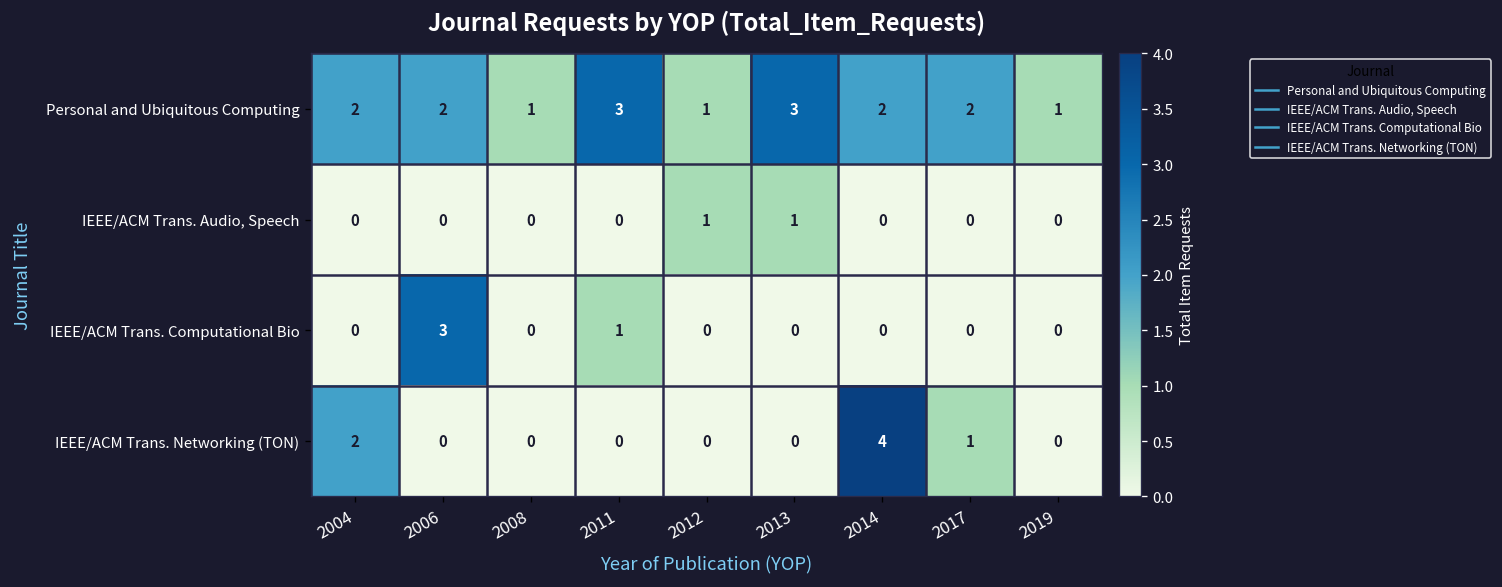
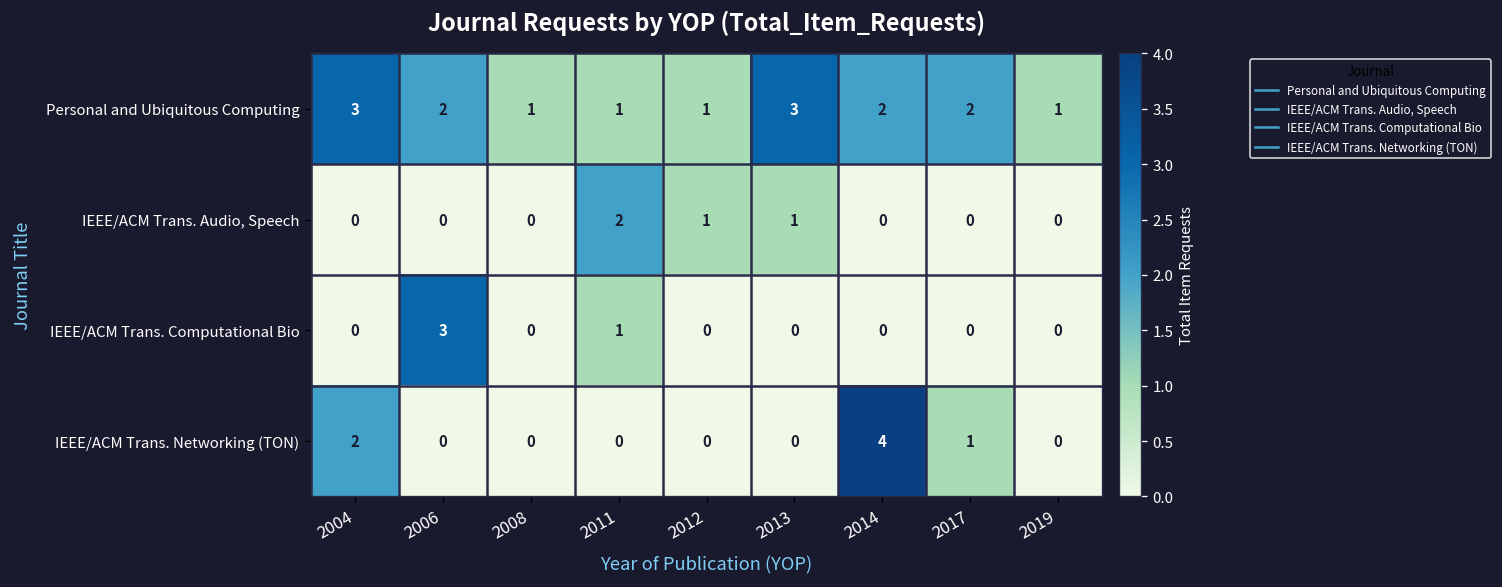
  {
    "Personal and Ubiquitous Computing": {
-     "2004": 2,
+     "2004": 3,
      "2006": 2,
      "2008": 1,
-     "2011": 3,
+     "2011": 1,
      "2012": 1,
      "2013": 3,
      "2014": 2,
      "2017": 2,
      "2019": 1
    },
    "IEEE/ACM Trans. Audio, Speech": {
      "2004": 0,
      "2006": 0,
      "2008": 0,
-     "2011": 0,
+     "2011": 2,
      "2012": 1,
      "2013": 1,
      "2014": 0,
      "2017": 0,
      "2019": 0
    },
    "IEEE/ACM Trans. Computational Bio": {
      "2004": 0,
      "2006": 3,
      "2008": 0,
      "2011": 1,
      "2012": 0,
      "2013": 0,
      "2014": 0,
      "2017": 0,
      "2019": 0
    },
    "IEEE/ACM Trans. Networking (TON)": {
      "2004": 2,
      "2006": 0,
      "2008": 0,
      "2011": 0,
      "2012": 0,
      "2013": 0,
      "2014": 4,
      "2017": 1,
      "2019": 0
    }
  }
